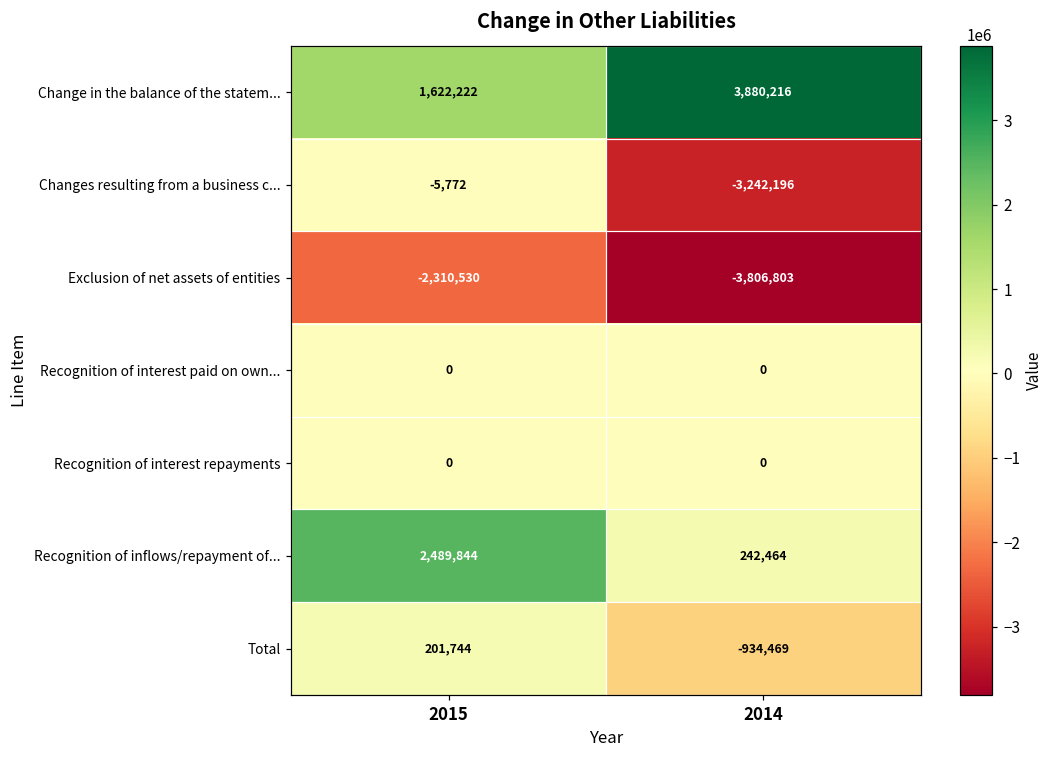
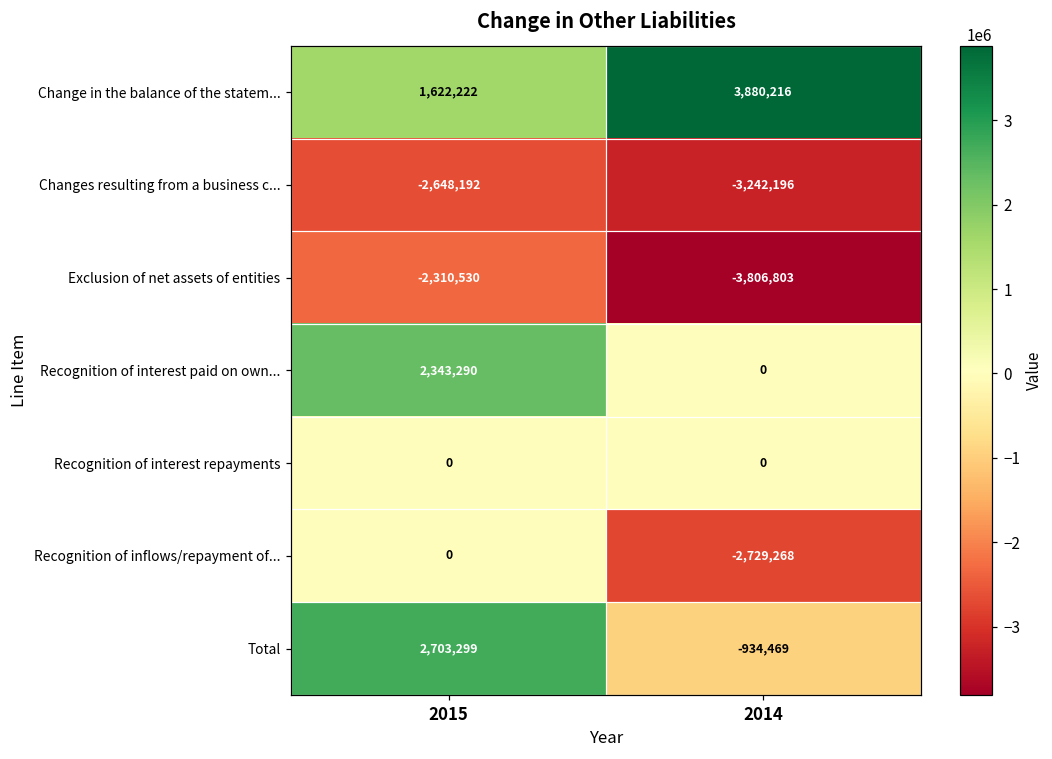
  {
    "Change in the balance of the statem...": {
      "2015": "1,622,222",
      "2014": "3,880,216"
    },
    "Changes resulting from a business c...": {
-     "2015": "-5,772",
+     "2015": "-2,648,192",
      "2014": "-3,242,196"
    },
    "Exclusion of net assets of entities": {
      "2015": "-2,310,530",
      "2014": "-3,806,803"
    },
    "Recognition of interest paid on own...": {
-     "2015": "0",
+     "2015": "2,343,290",
      "2014": "0"
    },
    "Recognition of interest repayments": {
      "2015": "0",
      "2014": "0"
    },
    "Recognition of inflows/repayment of...": {
-     "2015": "2,489,844",
-     "2014": "242,464"
+     "2015": "0",
+     "2014": "-2,729,268"
    },
    "Total": {
-     "2015": "201,744",
+     "2015": "2,703,299",
      "2014": "-934,469"
    }
  }
